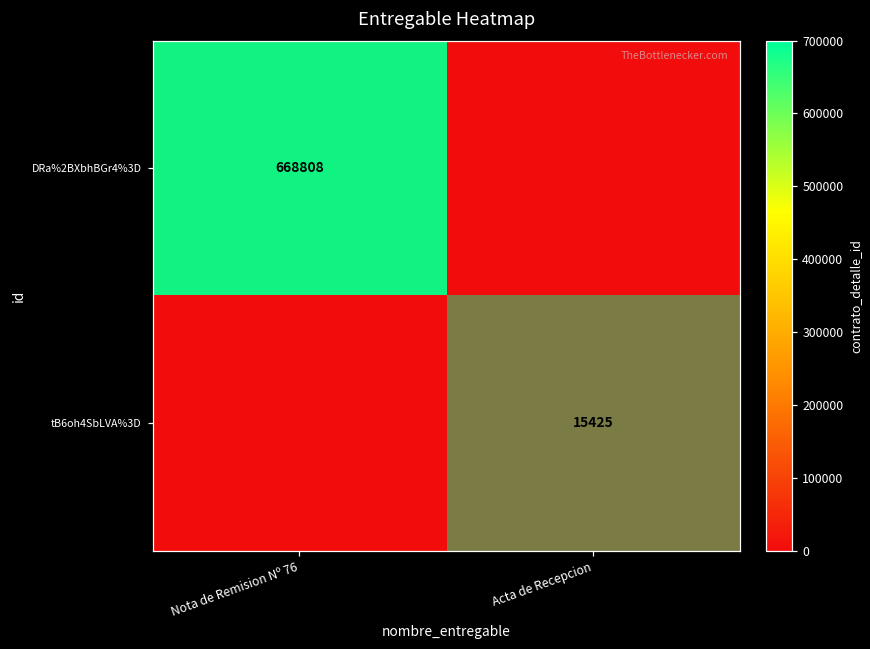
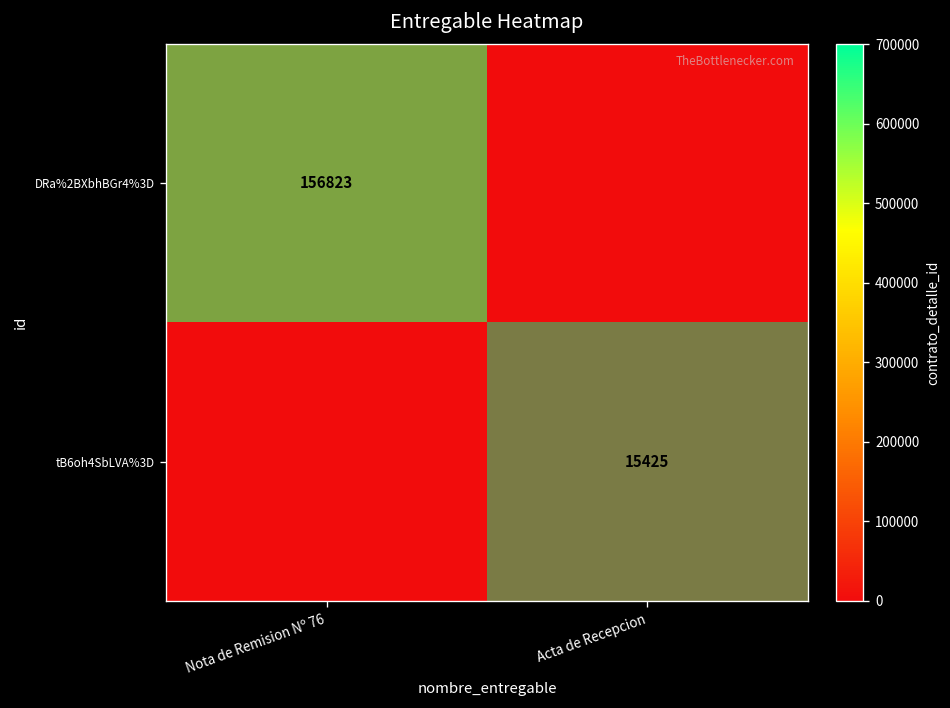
  {
    "DRa%2BXbhBGr4%3D": {
-     "Nota de Remision Nº 76": 668808
+     "Nota de Remision Nº 76": 156823
    },
    "tB6oh4SbLVA%3D": {
      "Acta de Recepcion": 15425
    }
  }
